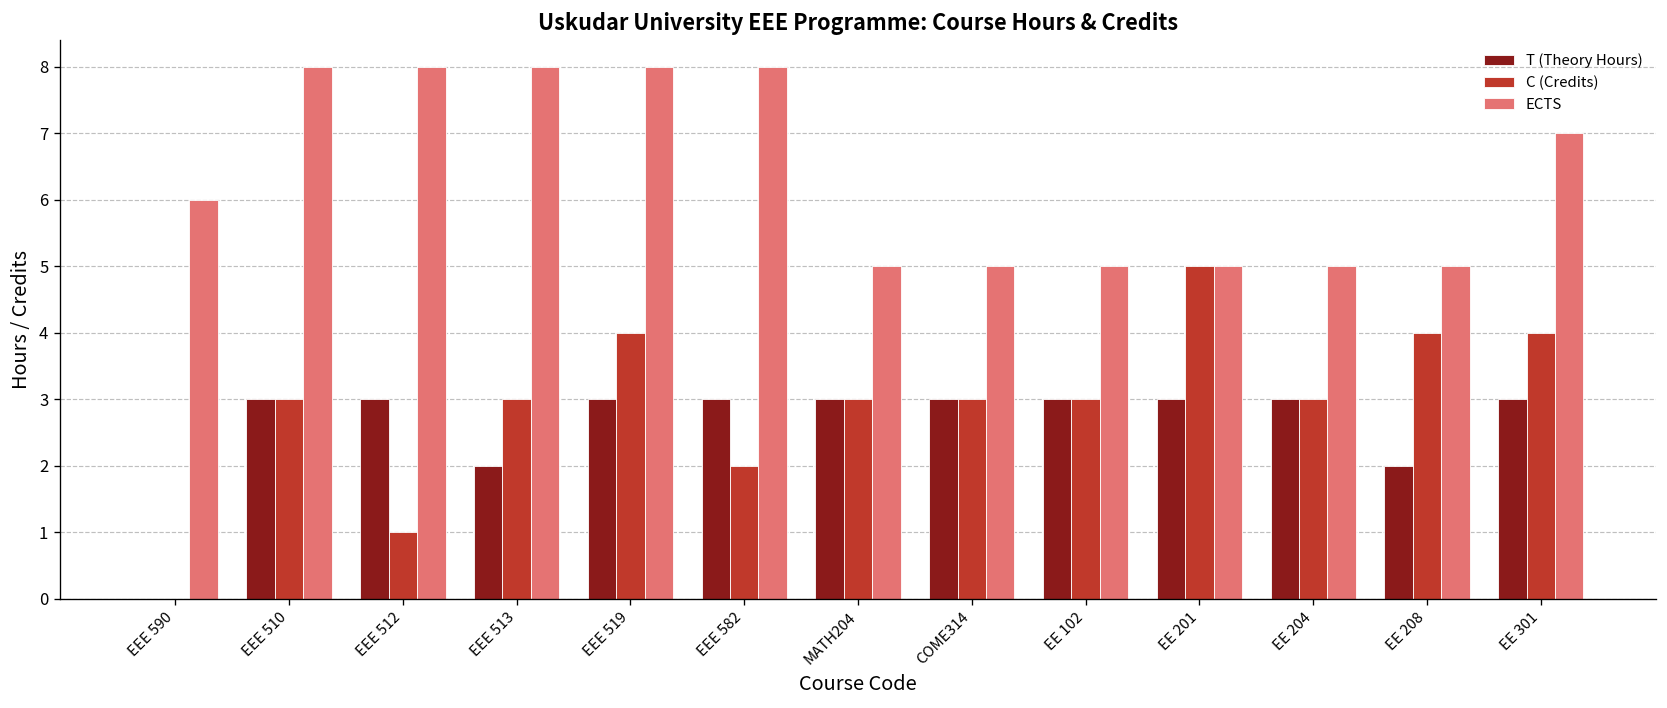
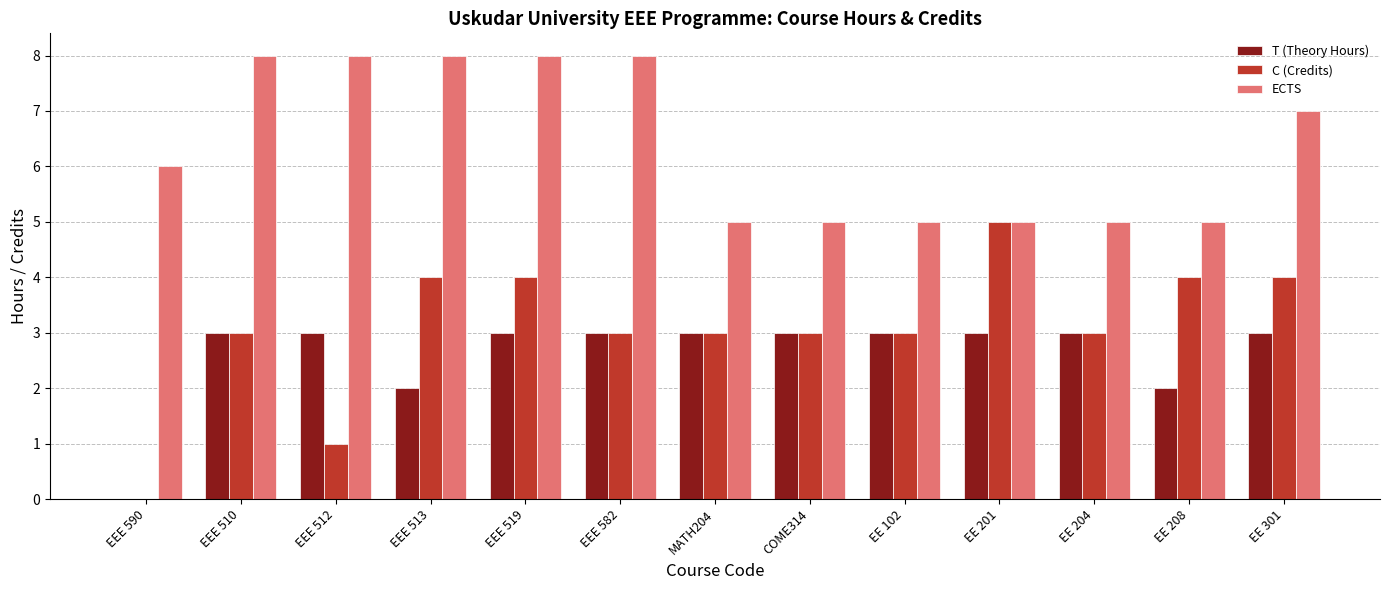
  {
    "T (Theory Hours)": {
      "EEE 590": 0,
      "EEE 510": 3,
      "EEE 512": 3,
      "EEE 513": 2,
      "EEE 519": 3,
      "EEE 582": 3,
      "MATH204": 3,
      "COME314": 3,
      "EE 102": 3,
      "EE 201": 3,
      "EE 204": 3,
      "EE 208": 2,
      "EE 301": 3
    },
    "C (Credits)": {
      "EEE 590": 0,
      "EEE 510": 3,
      "EEE 512": 1,
-     "EEE 513": 3,
+     "EEE 513": 4,
      "EEE 519": 4,
-     "EEE 582": 2,
+     "EEE 582": 3,
      "MATH204": 3,
      "COME314": 3,
      "EE 102": 3,
      "EE 201": 5,
      "EE 204": 3,
      "EE 208": 4,
      "EE 301": 4
    },
    "ECTS": {
      "EEE 590": 6,
      "EEE 510": 8,
      "EEE 512": 8,
      "EEE 513": 8,
      "EEE 519": 8,
      "EEE 582": 8,
      "MATH204": 5,
      "COME314": 5,
      "EE 102": 5,
      "EE 201": 5,
      "EE 204": 5,
      "EE 208": 5,
      "EE 301": 7
    }
  }
